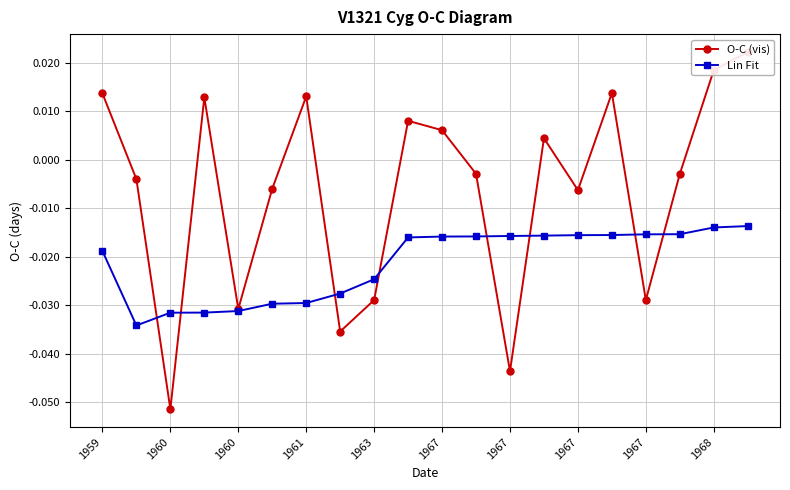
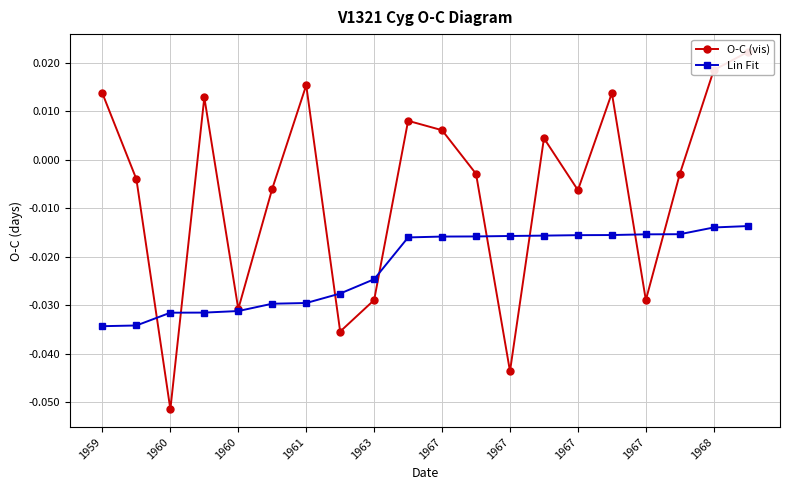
  {
    "O-C (vis)": {
      "1959": 0.014,
-     "1961": 0.013,
+     "1961": 0.015,
      "1963": -0.029
    },
    "Lin Fit": {
-     "1959": -0.019,
+     "1959": -0.034,
      "1961": -0.030,
      "1963": -0.025,
      "1968": -0.014
    }
  }
